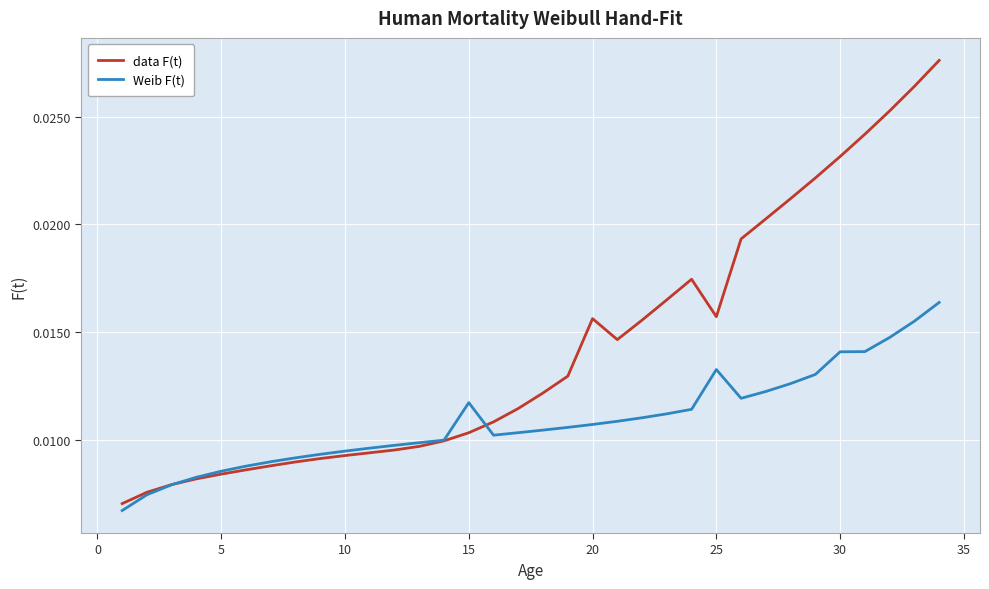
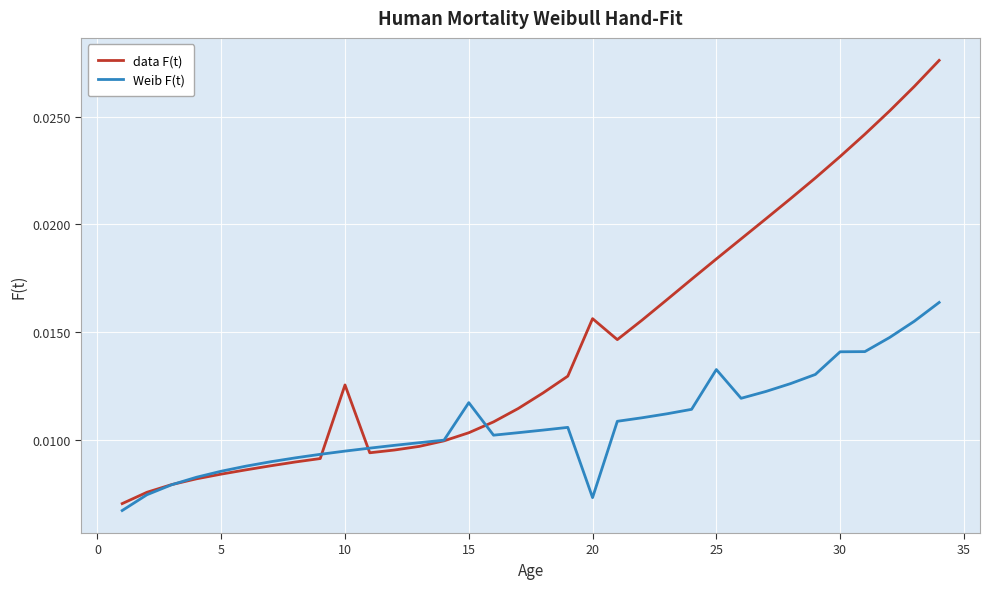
  {
    "data F(t)": {
      "5": 0.0084,
-     "10": 0.0093,
+     "10": 0.0125,
      "15": 0.0103,
      "20": 0.0156,
-     "25": 0.0157,
+     "25": 0.0184,
      "30": 0.0232
    },
    "Weib F(t)": {
      "5": 0.0085,
      "10": 0.0095,
      "15": 0.0117,
-     "20": 0.0107,
+     "20": 0.0073,
      "25": 0.0133,
      "30": 0.0141
    }
  }
